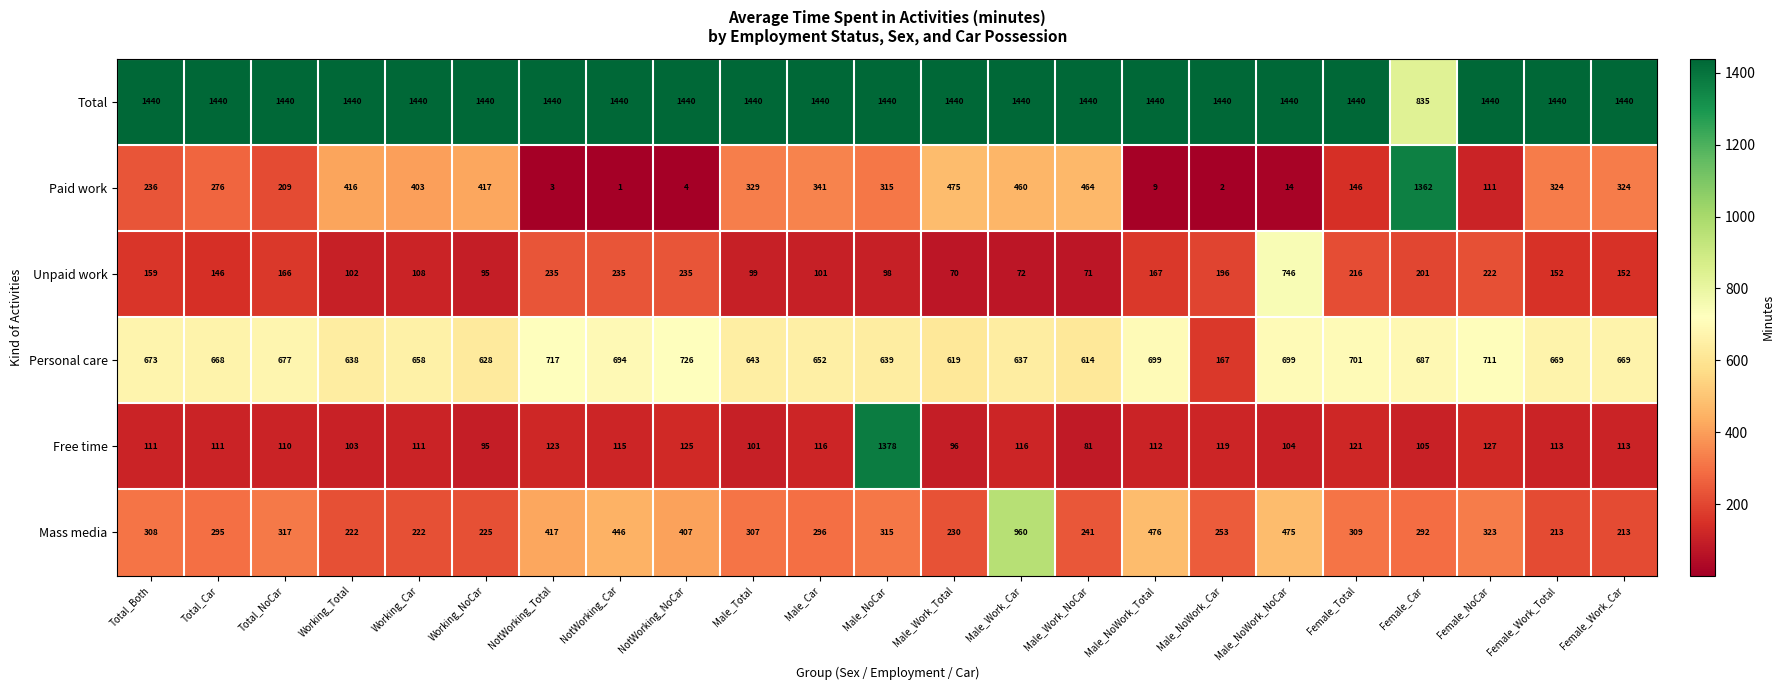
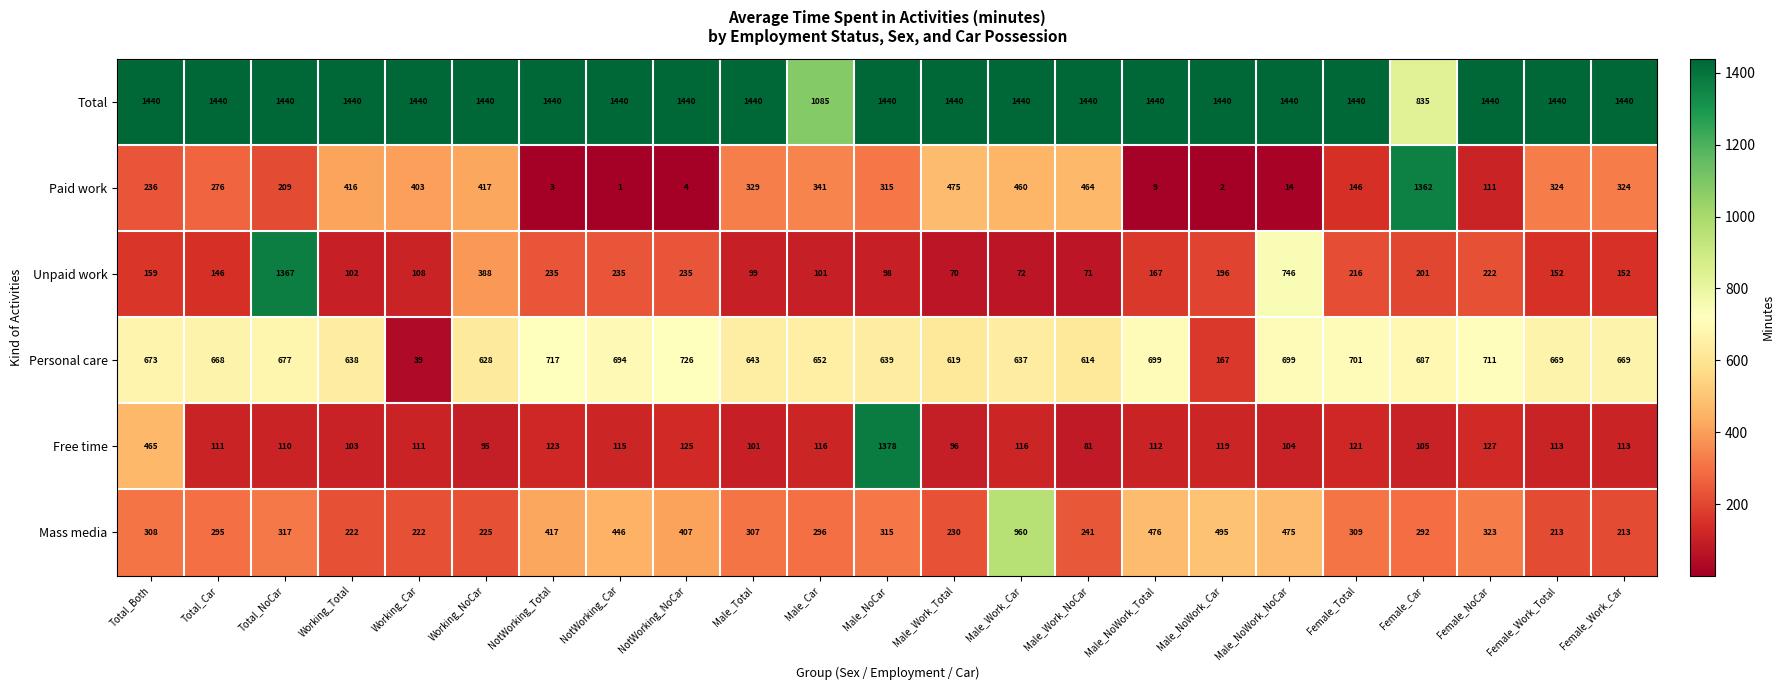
  {
    "Total": {
      "Total_Both": 1440,
      "Total_Car": 1440,
      "Total_NoCar": 1440,
      "Working_Total": 1440,
      "Working_Car": 1440,
      "Working_NoCar": 1440,
      "NotWorking_Total": 1440,
      "NotWorking_Car": 1440,
      "NotWorking_NoCar": 1440,
      "Male_Total": 1440,
-     "Male_Car": 1440,
+     "Male_Car": 1085,
      "Male_NoCar": 1440,
      "Male_Work_Total": 1440,
      "Male_Work_Car": 1440,
      "Male_Work_NoCar": 1440,
      "Male_NoWork_Total": 1440,
      "Male_NoWork_Car": 1440,
      "Male_NoWork_NoCar": 1440,
      "Female_Total": 1440,
      "Female_Car": 835,
      "Female_NoCar": 1440,
      "Female_Work_Total": 1440,
      "Female_Work_Car": 1440
    },
    "Paid work": {
      "Total_Both": 236,
      "Total_Car": 276,
      "Total_NoCar": 209,
      "Working_Total": 416,
      "Working_Car": 403,
      "Working_NoCar": 417,
      "NotWorking_Total": 3,
      "NotWorking_Car": 1,
      "NotWorking_NoCar": 4,
      "Male_Total": 329,
      "Male_Car": 341,
      "Male_NoCar": 315,
      "Male_Work_Total": 475,
      "Male_Work_Car": 460,
      "Male_Work_NoCar": 464,
      "Male_NoWork_Total": 9,
      "Male_NoWork_Car": 2,
      "Male_NoWork_NoCar": 14,
      "Female_Total": 146,
      "Female_Car": 1362,
      "Female_NoCar": 111,
      "Female_Work_Total": 324,
      "Female_Work_Car": 324
    },
    "Unpaid work": {
      "Total_Both": 159,
      "Total_Car": 146,
-     "Total_NoCar": 166,
+     "Total_NoCar": 1367,
      "Working_Total": 102,
      "Working_Car": 108,
-     "Working_NoCar": 95,
+     "Working_NoCar": 388,
      "NotWorking_Total": 235,
      "NotWorking_Car": 235,
      "NotWorking_NoCar": 235,
      "Male_Total": 99,
      "Male_Car": 101,
      "Male_NoCar": 98,
      "Male_Work_Total": 70,
      "Male_Work_Car": 72,
      "Male_Work_NoCar": 71,
      "Male_NoWork_Total": 167,
      "Male_NoWork_Car": 196,
      "Male_NoWork_NoCar": 746,
      "Female_Total": 216,
      "Female_Car": 201,
      "Female_NoCar": 222,
      "Female_Work_Total": 152,
      "Female_Work_Car": 152
    },
    "Personal care": {
      "Total_Both": 673,
      "Total_Car": 668,
      "Total_NoCar": 677,
      "Working_Total": 638,
-     "Working_Car": 658,
+     "Working_Car": 39,
      "Working_NoCar": 628,
      "NotWorking_Total": 717,
      "NotWorking_Car": 694,
      "NotWorking_NoCar": 726,
      "Male_Total": 643,
      "Male_Car": 652,
      "Male_NoCar": 639,
      "Male_Work_Total": 619,
      "Male_Work_Car": 637,
      "Male_Work_NoCar": 614,
      "Male_NoWork_Total": 699,
      "Male_NoWork_Car": 167,
      "Male_NoWork_NoCar": 699,
      "Female_Total": 701,
      "Female_Car": 687,
      "Female_NoCar": 711,
      "Female_Work_Total": 669,
      "Female_Work_Car": 669
    },
    "Free time": {
-     "Total_Both": 111,
+     "Total_Both": 465,
      "Total_Car": 111,
      "Total_NoCar": 110,
      "Working_Total": 103,
      "Working_Car": 111,
      "Working_NoCar": 95,
      "NotWorking_Total": 123,
      "NotWorking_Car": 115,
      "NotWorking_NoCar": 125,
      "Male_Total": 101,
      "Male_Car": 116,
      "Male_NoCar": 1378,
      "Male_Work_Total": 96,
      "Male_Work_Car": 116,
      "Male_Work_NoCar": 81,
      "Male_NoWork_Total": 112,
      "Male_NoWork_Car": 119,
      "Male_NoWork_NoCar": 104,
      "Female_Total": 121,
      "Female_Car": 105,
      "Female_NoCar": 127,
      "Female_Work_Total": 113,
      "Female_Work_Car": 113
    },
    "Mass media": {
      "Total_Both": 308,
      "Total_Car": 295,
      "Total_NoCar": 317,
      "Working_Total": 222,
      "Working_Car": 222,
      "Working_NoCar": 225,
      "NotWorking_Total": 417,
      "NotWorking_Car": 446,
      "NotWorking_NoCar": 407,
      "Male_Total": 307,
      "Male_Car": 296,
      "Male_NoCar": 315,
      "Male_Work_Total": 230,
      "Male_Work_Car": 960,
      "Male_Work_NoCar": 241,
      "Male_NoWork_Total": 476,
-     "Male_NoWork_Car": 253,
+     "Male_NoWork_Car": 495,
      "Male_NoWork_NoCar": 475,
      "Female_Total": 309,
      "Female_Car": 292,
      "Female_NoCar": 323,
      "Female_Work_Total": 213,
      "Female_Work_Car": 213
    }
  }
